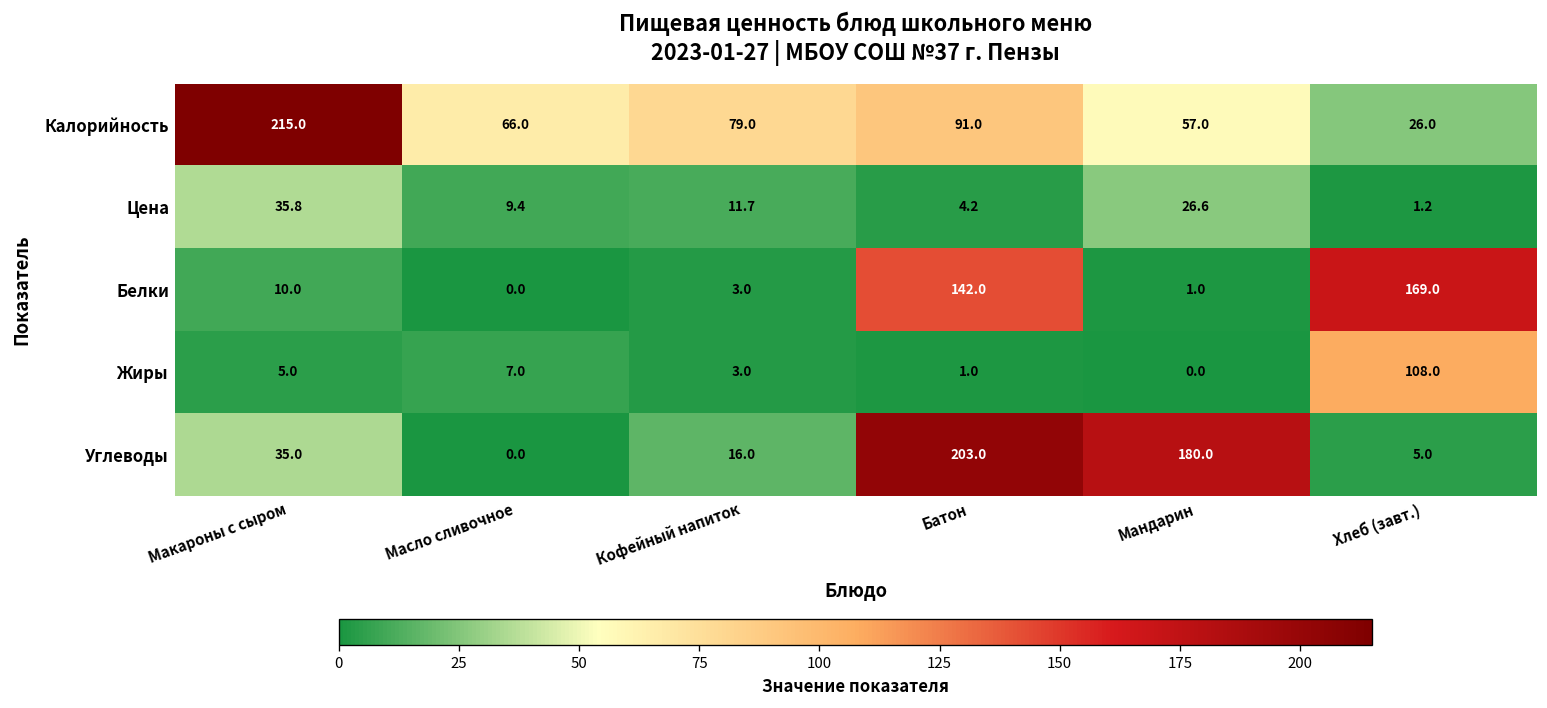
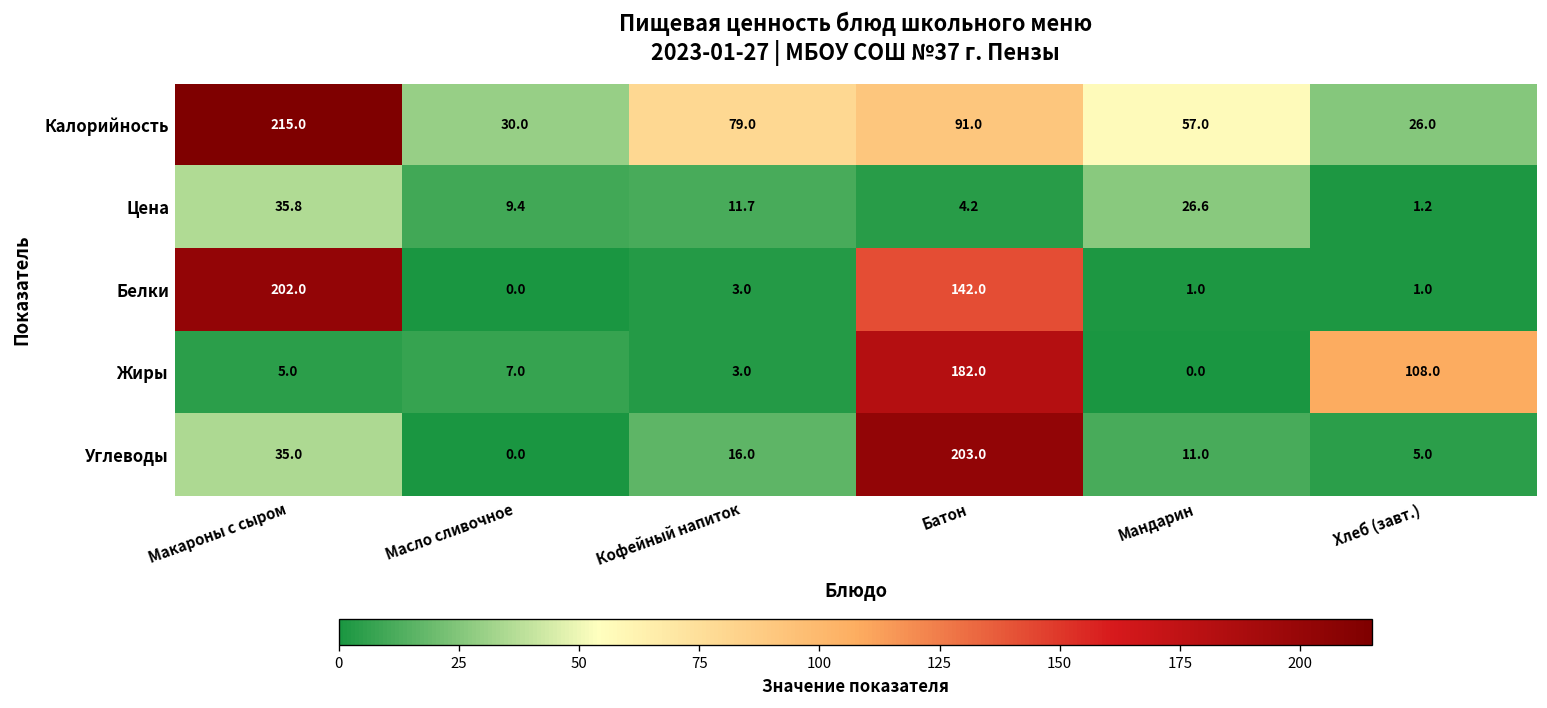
  {
    "Калорийность": {
      "Макароны с сыром": 215.0,
-     "Масло сливочное": 66.0,
+     "Масло сливочное": 30.0,
      "Кофейный напиток": 79.0,
      "Батон": 91.0,
      "Мандарин": 57.0,
      "Хлеб (завт.)": 26.0
    },
    "Цена": {
      "Макароны с сыром": 35.8,
      "Масло сливочное": 9.4,
      "Кофейный напиток": 11.7,
      "Батон": 4.2,
      "Мандарин": 26.6,
      "Хлеб (завт.)": 1.2
    },
    "Белки": {
-     "Макароны с сыром": 10.0,
+     "Макароны с сыром": 202.0,
      "Масло сливочное": 0.0,
      "Кофейный напиток": 3.0,
      "Батон": 142.0,
      "Мандарин": 1.0,
-     "Хлеб (завт.)": 169.0
+     "Хлеб (завт.)": 1.0
    },
    "Жиры": {
      "Макароны с сыром": 5.0,
      "Масло сливочное": 7.0,
      "Кофейный напиток": 3.0,
-     "Батон": 1.0,
+     "Батон": 182.0,
      "Мандарин": 0.0,
      "Хлеб (завт.)": 108.0
    },
    "Углеводы": {
      "Макароны с сыром": 35.0,
      "Масло сливочное": 0.0,
      "Кофейный напиток": 16.0,
      "Батон": 203.0,
-     "Мандарин": 180.0,
+     "Мандарин": 11.0,
      "Хлеб (завт.)": 5.0
    }
  }
